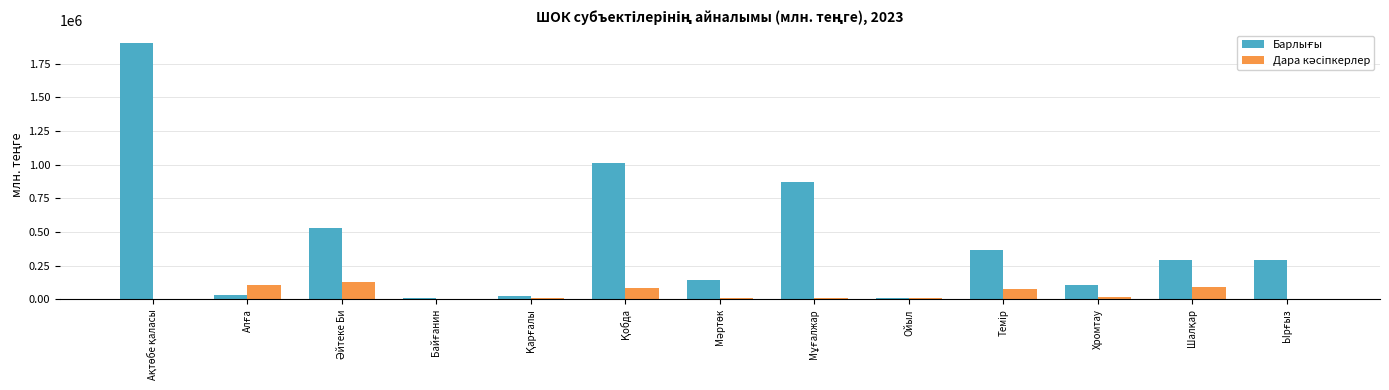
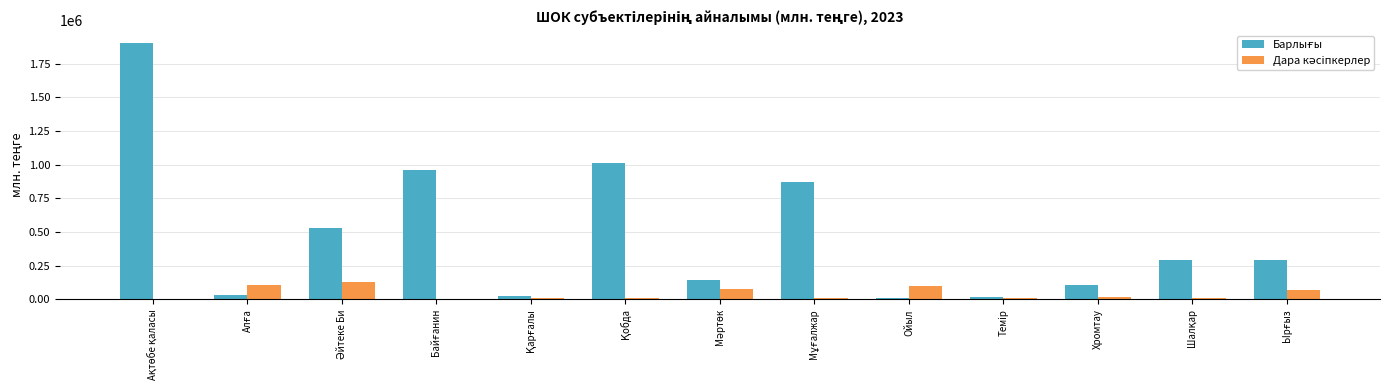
  {
    "Барлығы": {
      "Ақтөбе қаласы": 1900000,
      "Алға": 30000,
      "Әйтеке Би": 530000,
-     "Байғанин": 10000,
+     "Байғанин": 960000,
      "Қарғалы": 20000,
      "Қобда": 1020000,
      "Мәртөк": 140000,
      "Мұғалжар": 870000,
-     "Темір": 370000,
+     "Темір": 20000,
      "Хромтау": 110000,
      "Шалқар": 290000,
      "Ырғыз": 290000
    },
    "Дара кәсіпкерлер": {
      "Алға": 110000,
      "Әйтеке Би": 130000,
-     "Қобда": 90000,
-     "Мәртөк": 10000,
-     "Ойыл": 10000,
-     "Темір": 80000,
-     "Шалқар": 90000,
-     "Ырғыз": 10000
+     "Қобда": 10000,
+     "Мәртөк": 80000,
+     "Ойыл": 100000,
+     "Темір": 10000,
+     "Шалқар": 10000,
+     "Ырғыз": 70000
    }
  }
